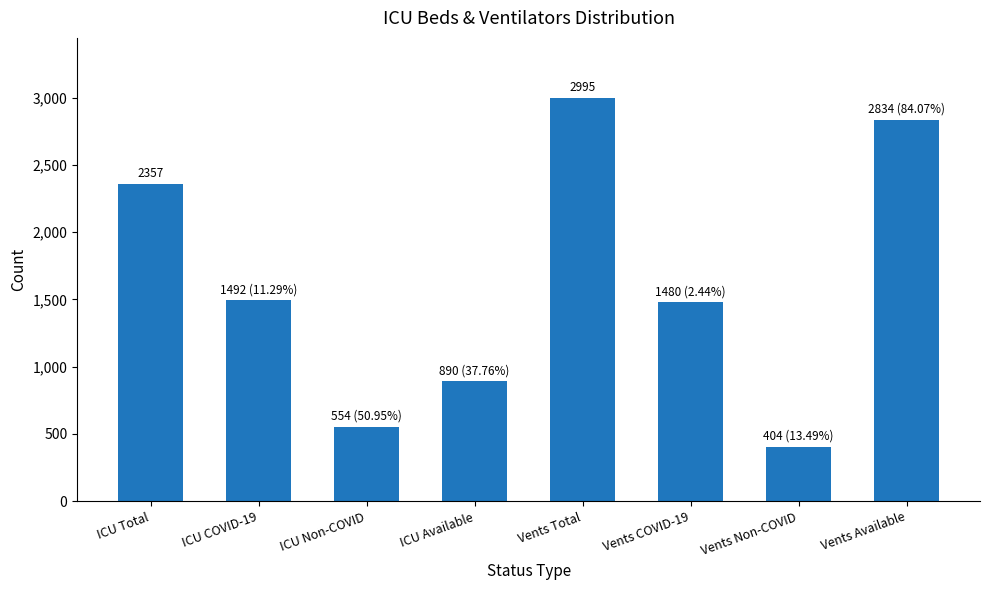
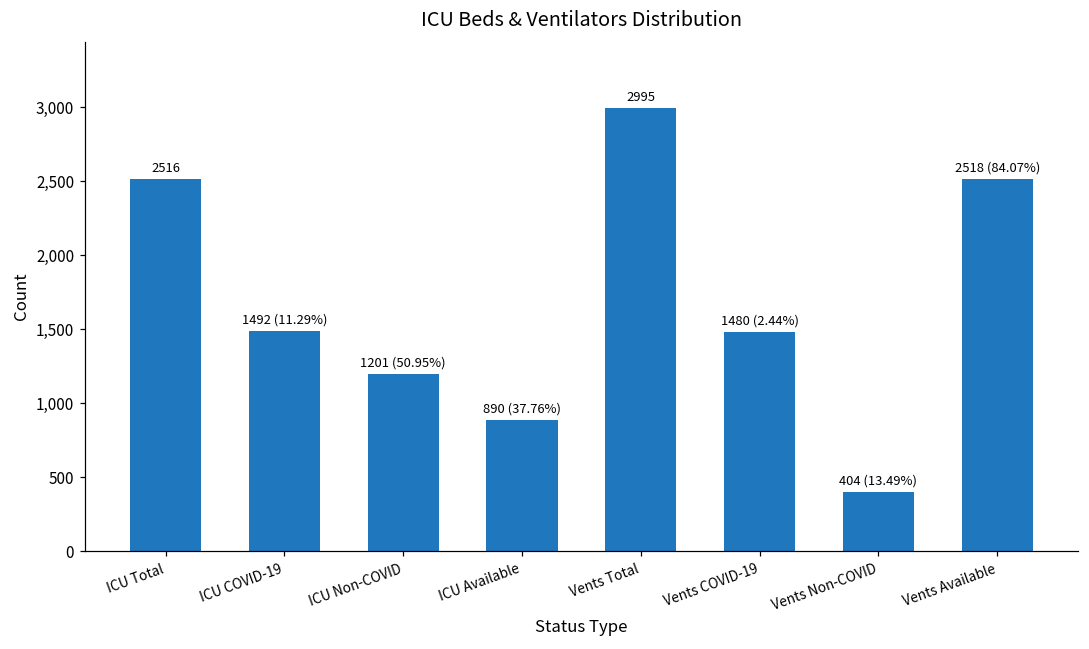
  {
-   "ICU Total": 2357,
+   "ICU Total": 2516,
    "ICU COVID-19": 1492,
-   "ICU Non-COVID": 554,
+   "ICU Non-COVID": 1201,
    "ICU Available": 890,
    "Vents Total": 2995,
    "Vents COVID-19": 1480,
    "Vents Non-COVID": 404,
-   "Vents Available": 2834
+   "Vents Available": 2518
  }
